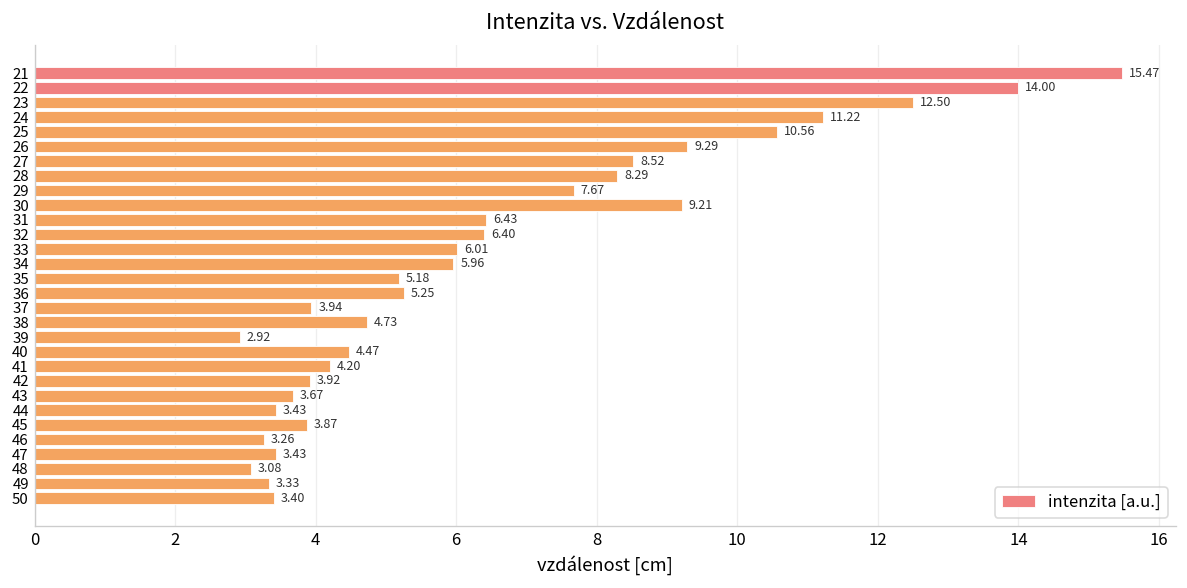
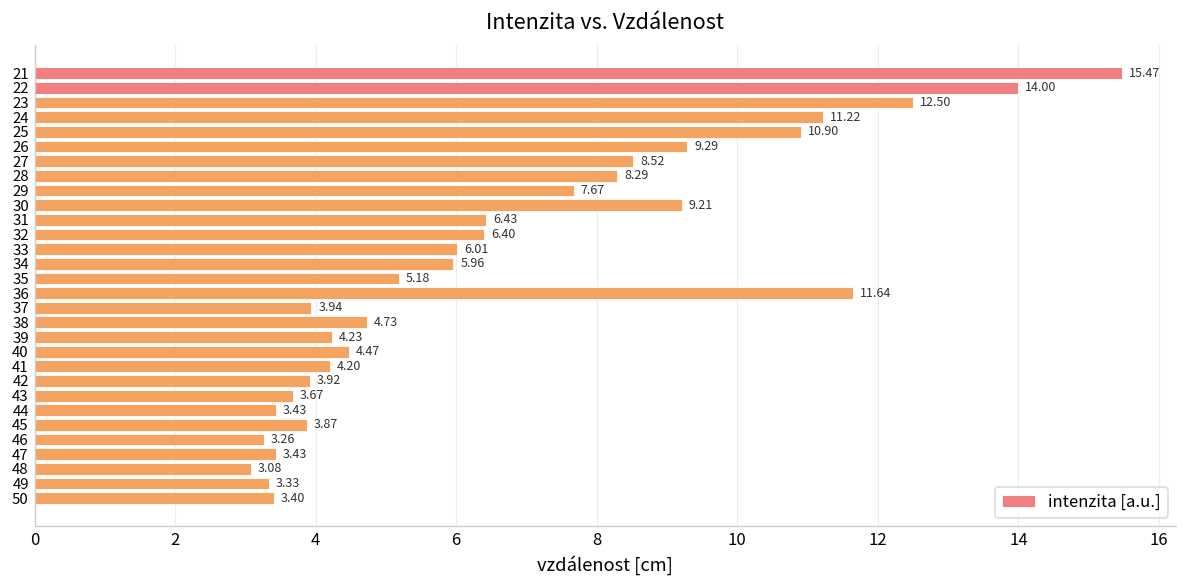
  {
    "21": 15.47,
    "22": 14.00,
    "23": 12.50,
    "24": 11.22,
-   "25": 10.56,
+   "25": 10.90,
    "26": 9.29,
    "27": 8.52,
    "28": 8.29,
    "29": 7.67,
    "30": 9.21,
    "31": 6.43,
    "32": 6.40,
    "33": 6.01,
    "34": 5.96,
    "35": 5.18,
-   "36": 5.25,
+   "36": 11.64,
    "37": 3.94,
    "38": 4.73,
-   "39": 2.92,
+   "39": 4.23,
    "40": 4.47,
    "41": 4.20,
    "42": 3.92,
    "43": 3.67,
    "44": 3.43,
    "45": 3.87,
    "46": 3.26,
    "47": 3.43,
    "48": 3.08,
    "49": 3.33,
    "50": 3.40
  }
